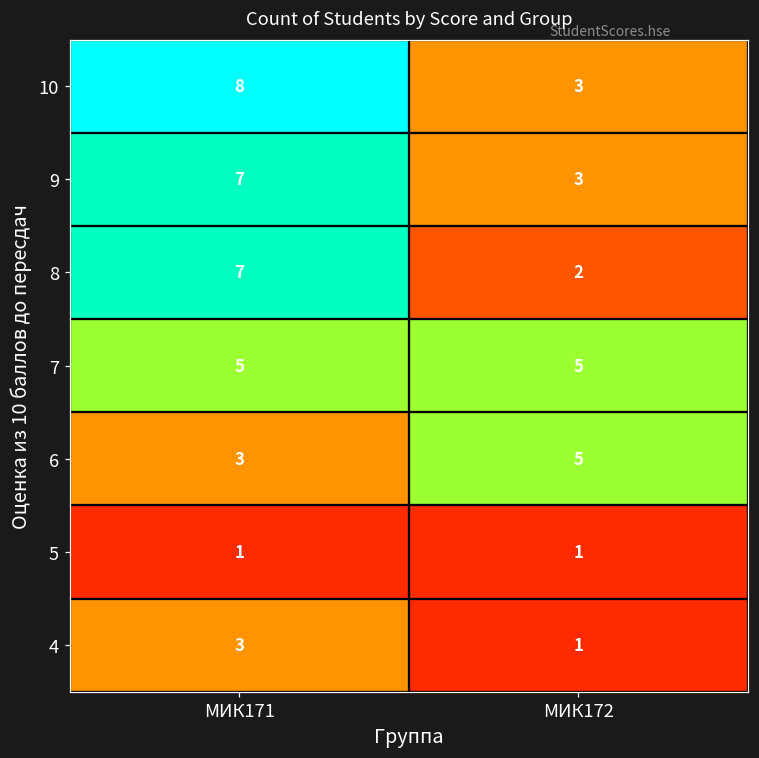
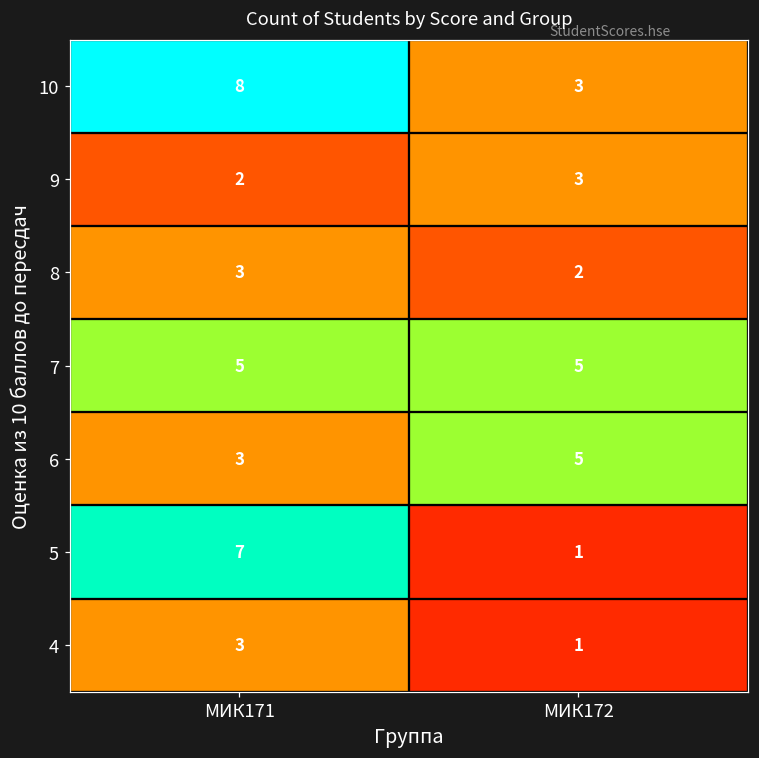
  {
    "10": {
      "МИК171": 8,
      "МИК172": 3
    },
    "9": {
-     "МИК171": 7,
+     "МИК171": 2,
      "МИК172": 3
    },
    "8": {
-     "МИК171": 7,
+     "МИК171": 3,
      "МИК172": 2
    },
    "7": {
      "МИК171": 5,
      "МИК172": 5
    },
    "6": {
      "МИК171": 3,
      "МИК172": 5
    },
    "5": {
-     "МИК171": 1,
+     "МИК171": 7,
      "МИК172": 1
    },
    "4": {
      "МИК171": 3,
      "МИК172": 1
    }
  }
